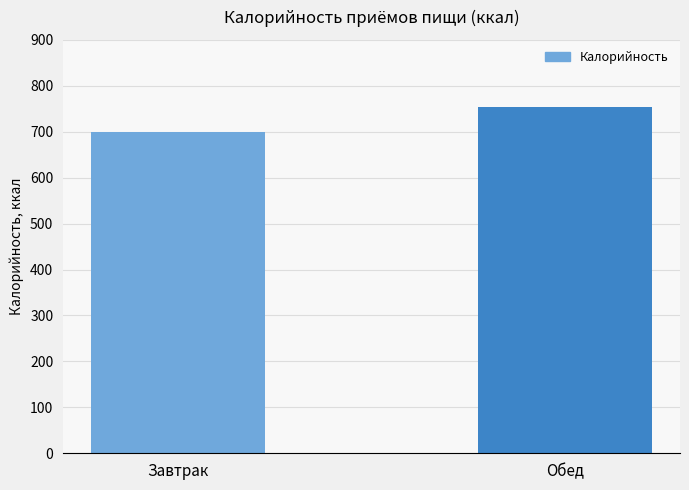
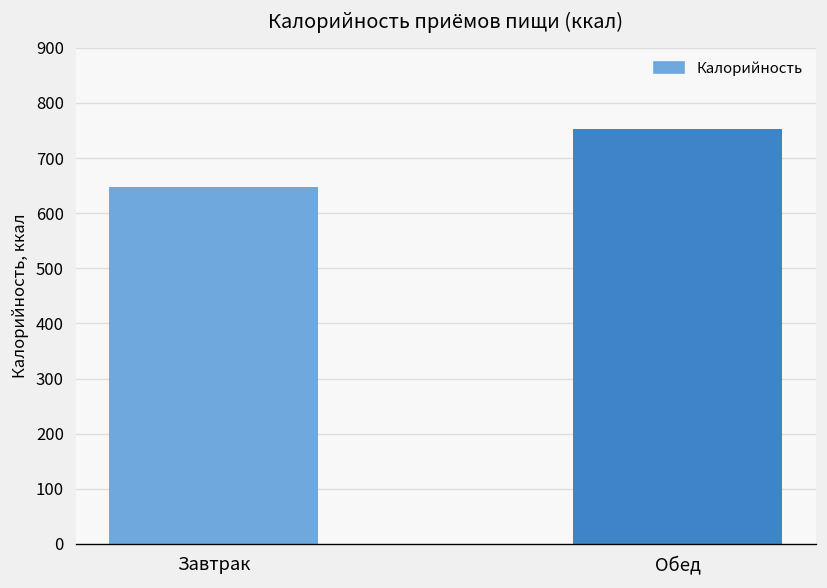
  {
-   "Завтрак": 700,
+   "Завтрак": 650,
    "Обед": 750
  }
